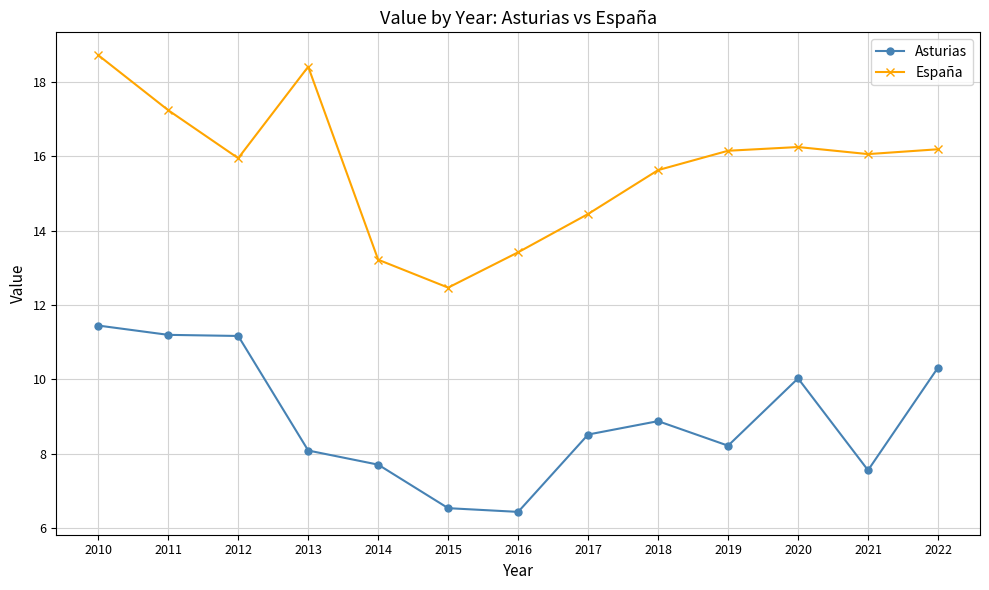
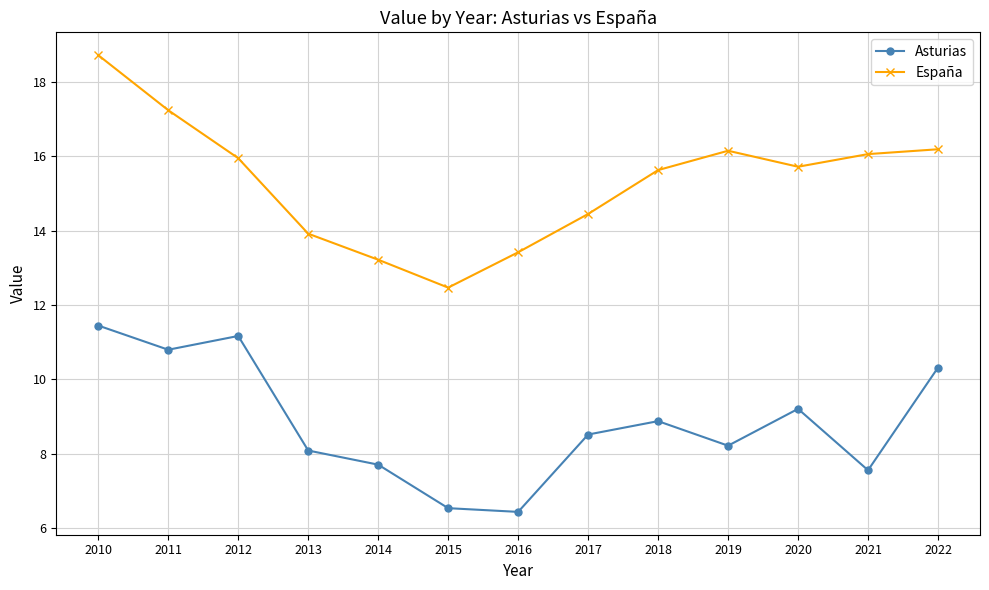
  {
    "Asturias": {
      "2010": 11.5,
-     "2011": 11.2,
+     "2011": 10.8,
      "2012": 11.2,
      "2013": 8.1,
      "2014": 7.7,
      "2015": 6.5,
      "2016": 6.4,
      "2017": 8.5,
      "2018": 8.9,
      "2019": 8.2,
-     "2020": 10.0,
+     "2020": 9.2,
      "2021": 7.6,
      "2022": 10.3
    },
    "España": {
      "2010": 18.7,
      "2011": 17.2,
      "2012": 16.0,
-     "2013": 18.4,
+     "2013": 13.9,
      "2014": 13.2,
      "2015": 12.5,
      "2016": 13.4,
      "2017": 14.5,
      "2018": 15.6,
      "2019": 16.2,
-     "2020": 16.3,
+     "2020": 15.7,
      "2021": 16.1,
      "2022": 16.2
    }
  }
